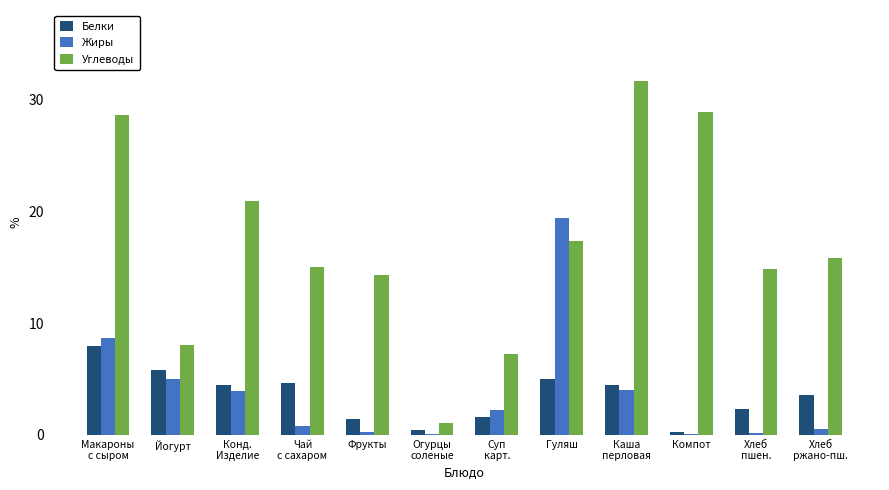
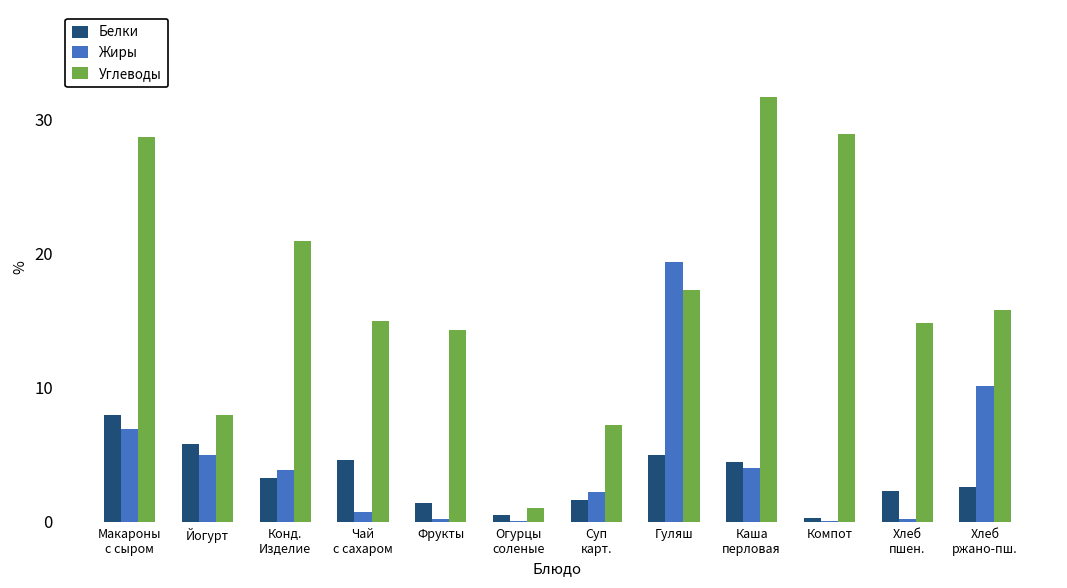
  {
    "Белки": {
      "Макароны с сыром": 8.0,
      "Йогурт": 5.8,
-     "Конд. Изделие": 4.5,
+     "Конд. Изделие": 3.3,
      "Чай с сахаром": 4.6,
      "Фрукты": 1.4,
      "Огурцы соленые": 0.5,
      "Суп карт.": 1.6,
      "Гуляш": 5.0,
      "Каша перловая": 4.5,
      "Компот": 0.3,
      "Хлеб пшен.": 2.3,
-     "Хлеб ржано-пш.": 3.6
+     "Хлеб ржано-пш.": 2.6
    },
    "Жиры": {
-     "Макароны с сыром": 8.7,
+     "Макароны с сыром": 6.9,
      "Йогурт": 5.0,
      "Конд. Изделие": 3.9,
      "Чай с сахаром": 0.8,
      "Фрукты": 0.2,
      "Суп карт.": 2.2,
      "Гуляш": 19.4,
      "Каша перловая": 4.1,
-     "Хлеб ржано-пш.": 0.5
+     "Хлеб ржано-пш.": 10.1
    },
    "Углеводы": {
      "Макароны с сыром": 28.7,
      "Йогурт": 8.0,
      "Конд. Изделие": 20.9,
      "Чай с сахаром": 15.0,
      "Фрукты": 14.3,
      "Огурцы соленые": 1.0,
      "Суп карт.": 7.2,
      "Гуляш": 17.3,
      "Каша перловая": 31.7,
      "Компот": 28.9,
      "Хлеб пшен.": 14.8,
      "Хлеб ржано-пш.": 15.8
    }
  }
